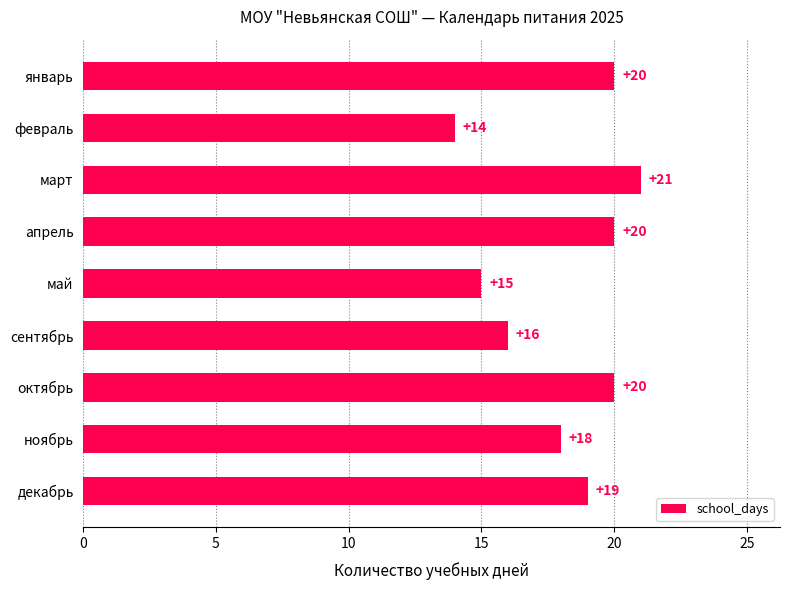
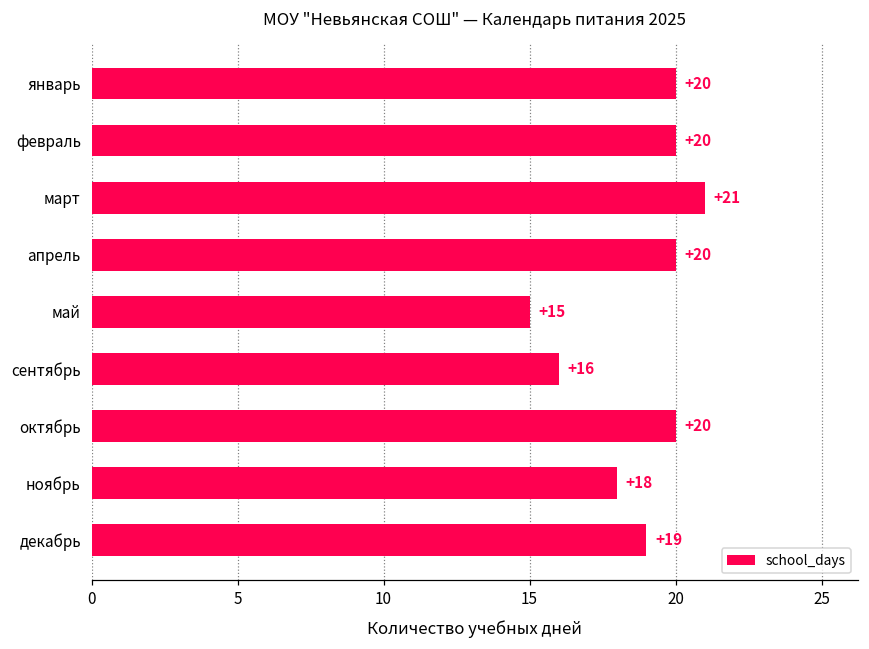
  {
    "январь": "+20",
-   "февраль": "+14",
+   "февраль": "+20",
    "март": "+21",
    "апрель": "+20",
    "май": "+15",
    "сентябрь": "+16",
    "октябрь": "+20",
    "ноябрь": "+18",
    "декабрь": "+19"
  }
